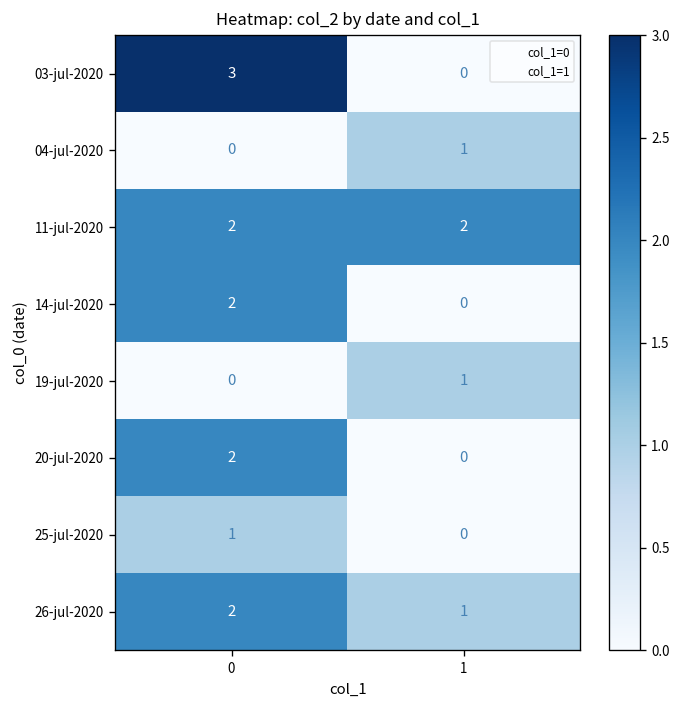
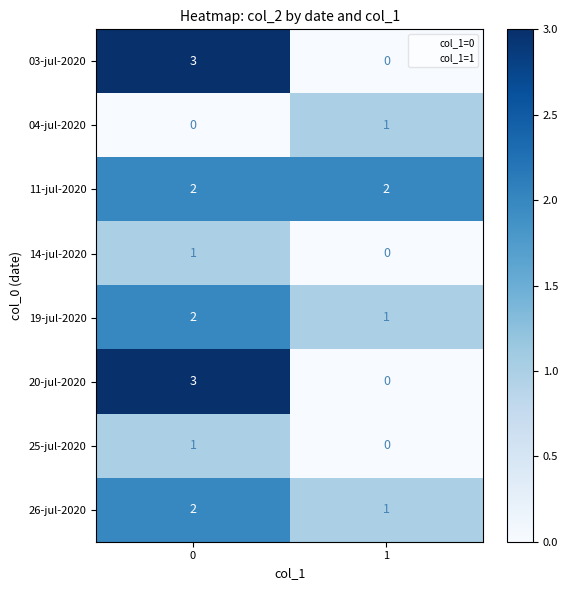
  {
    "03-jul-2020": {
      "0": 3,
      "1": 0
    },
    "04-jul-2020": {
      "0": 0,
      "1": 1
    },
    "11-jul-2020": {
      "0": 2,
      "1": 2
    },
    "14-jul-2020": {
-     "0": 2,
+     "0": 1,
      "1": 0
    },
    "19-jul-2020": {
-     "0": 0,
+     "0": 2,
      "1": 1
    },
    "20-jul-2020": {
-     "0": 2,
+     "0": 3,
      "1": 0
    },
    "25-jul-2020": {
      "0": 1,
      "1": 0
    },
    "26-jul-2020": {
      "0": 2,
      "1": 1
    }
  }
